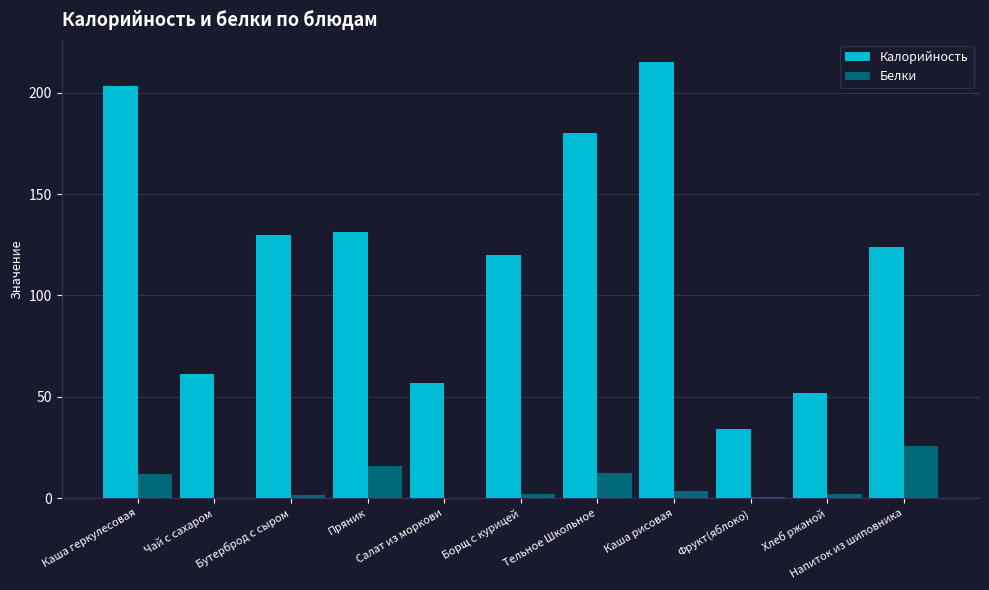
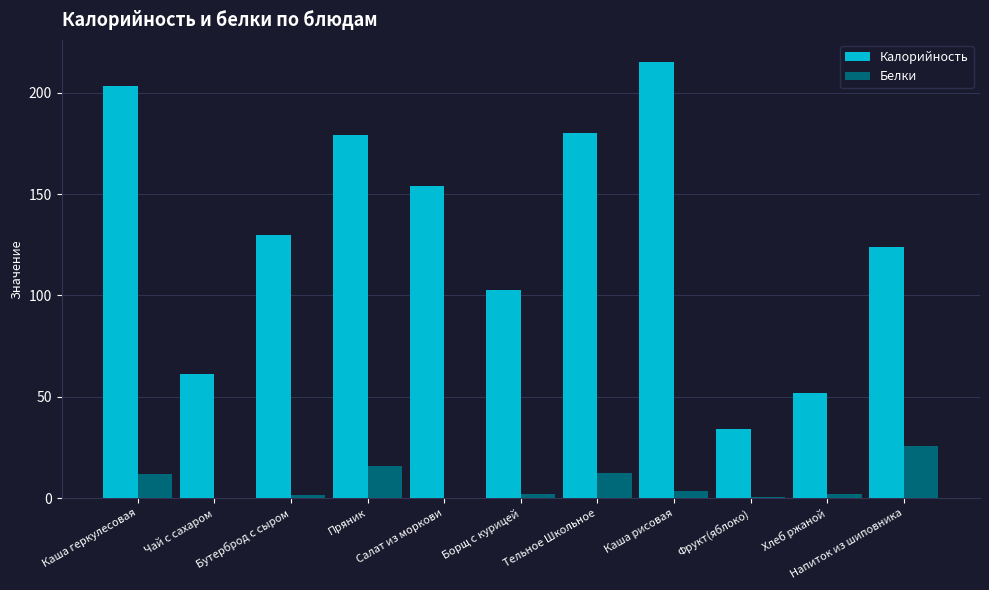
  {
    "Калорийность": {
      "Каша геркулесовая": 203,
      "Чай с сахаром": 61,
      "Бутерброд с сыром": 130,
-     "Пряник": 131,
-     "Салат из моркови": 57,
-     "Борщ с курицей": 120,
+     "Пряник": 179,
+     "Салат из моркови": 154,
+     "Борщ с курицей": 103,
      "Тельное Школьное": 180,
      "Каша рисовая": 215,
      "Фрукт(яблоко)": 34,
      "Хлеб ржаной": 52,
      "Напиток из шиповника": 124
    },
    "Белки": {
      "Каша геркулесовая": 12,
      "Бутерброд с сыром": 1,
      "Пряник": 16,
      "Борщ с курицей": 2,
      "Тельное Школьное": 12,
      "Каша рисовая": 4,
      "Хлеб ржаной": 2,
      "Напиток из шиповника": 25
    }
  }
